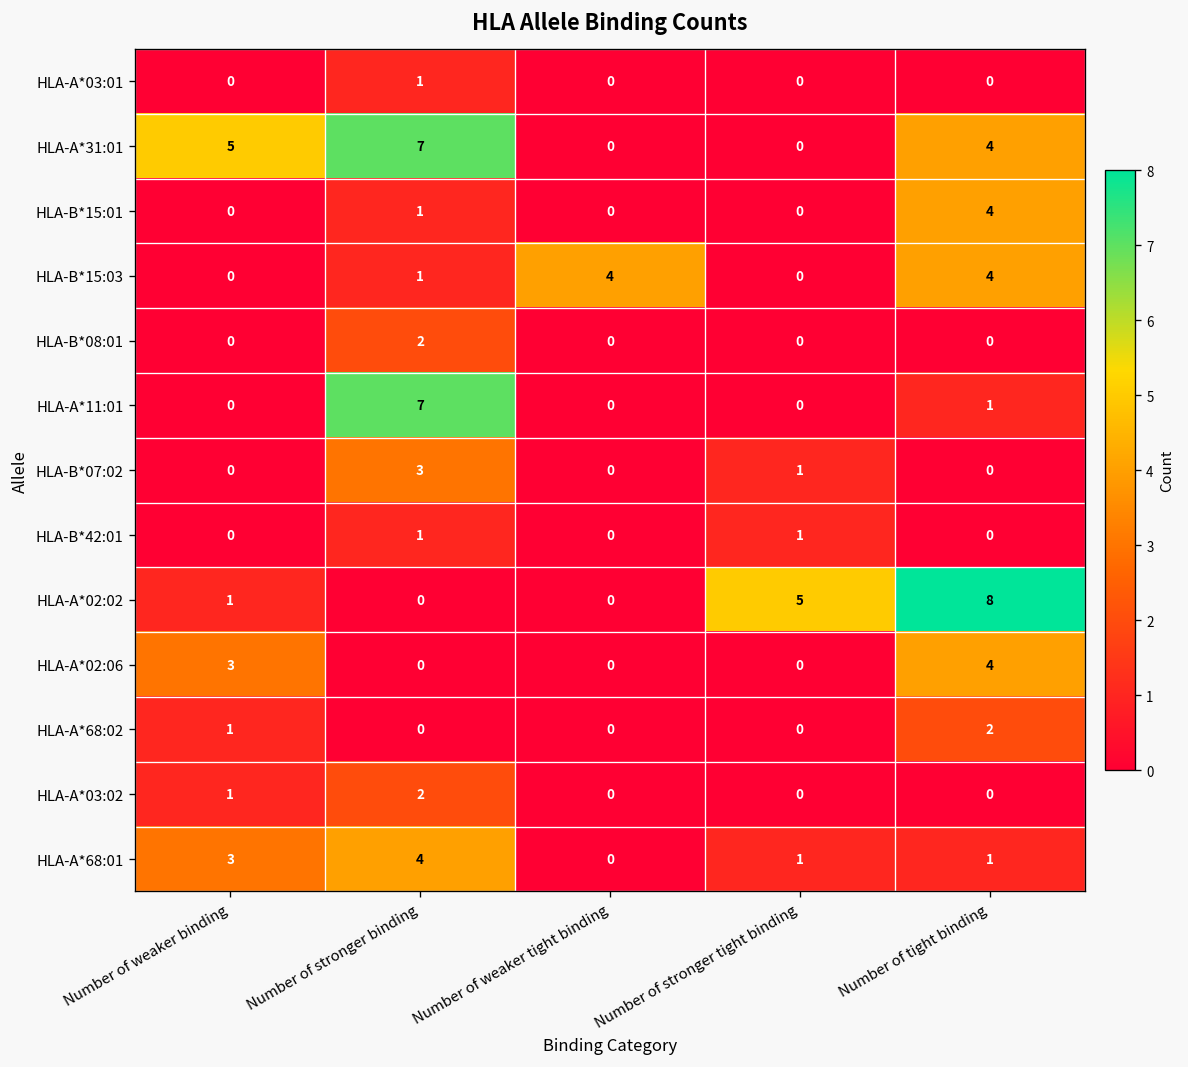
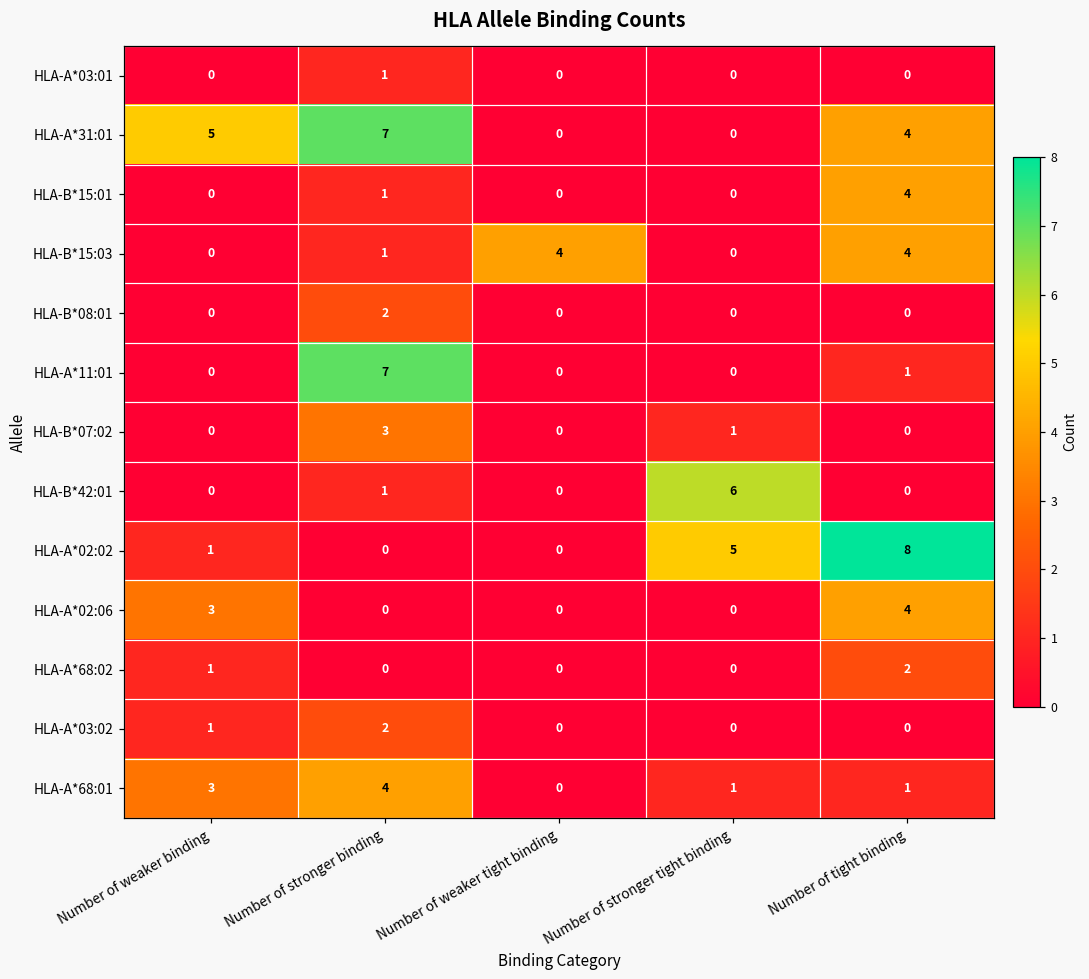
  {
    "HLA-A*03:01": {
      "Number of weaker binding": 0,
      "Number of stronger binding": 1,
      "Number of weaker tight binding": 0,
      "Number of stronger tight binding": 0,
      "Number of tight binding": 0
    },
    "HLA-A*31:01": {
      "Number of weaker binding": 5,
      "Number of stronger binding": 7,
      "Number of weaker tight binding": 0,
      "Number of stronger tight binding": 0,
      "Number of tight binding": 4
    },
    "HLA-B*15:01": {
      "Number of weaker binding": 0,
      "Number of stronger binding": 1,
      "Number of weaker tight binding": 0,
      "Number of stronger tight binding": 0,
      "Number of tight binding": 4
    },
    "HLA-B*15:03": {
      "Number of weaker binding": 0,
      "Number of stronger binding": 1,
      "Number of weaker tight binding": 4,
      "Number of stronger tight binding": 0,
      "Number of tight binding": 4
    },
    "HLA-B*08:01": {
      "Number of weaker binding": 0,
      "Number of stronger binding": 2,
      "Number of weaker tight binding": 0,
      "Number of stronger tight binding": 0,
      "Number of tight binding": 0
    },
    "HLA-A*11:01": {
      "Number of weaker binding": 0,
      "Number of stronger binding": 7,
      "Number of weaker tight binding": 0,
      "Number of stronger tight binding": 0,
      "Number of tight binding": 1
    },
    "HLA-B*07:02": {
      "Number of weaker binding": 0,
      "Number of stronger binding": 3,
      "Number of weaker tight binding": 0,
      "Number of stronger tight binding": 1,
      "Number of tight binding": 0
    },
    "HLA-B*42:01": {
      "Number of weaker binding": 0,
      "Number of stronger binding": 1,
      "Number of weaker tight binding": 0,
-     "Number of stronger tight binding": 1,
+     "Number of stronger tight binding": 6,
      "Number of tight binding": 0
    },
    "HLA-A*02:02": {
      "Number of weaker binding": 1,
      "Number of stronger binding": 0,
      "Number of weaker tight binding": 0,
      "Number of stronger tight binding": 5,
      "Number of tight binding": 8
    },
    "HLA-A*02:06": {
      "Number of weaker binding": 3,
      "Number of stronger binding": 0,
      "Number of weaker tight binding": 0,
      "Number of stronger tight binding": 0,
      "Number of tight binding": 4
    },
    "HLA-A*68:02": {
      "Number of weaker binding": 1,
      "Number of stronger binding": 0,
      "Number of weaker tight binding": 0,
      "Number of stronger tight binding": 0,
      "Number of tight binding": 2
    },
    "HLA-A*03:02": {
      "Number of weaker binding": 1,
      "Number of stronger binding": 2,
      "Number of weaker tight binding": 0,
      "Number of stronger tight binding": 0,
      "Number of tight binding": 0
    },
    "HLA-A*68:01": {
      "Number of weaker binding": 3,
      "Number of stronger binding": 4,
      "Number of weaker tight binding": 0,
      "Number of stronger tight binding": 1,
      "Number of tight binding": 1
    }
  }
